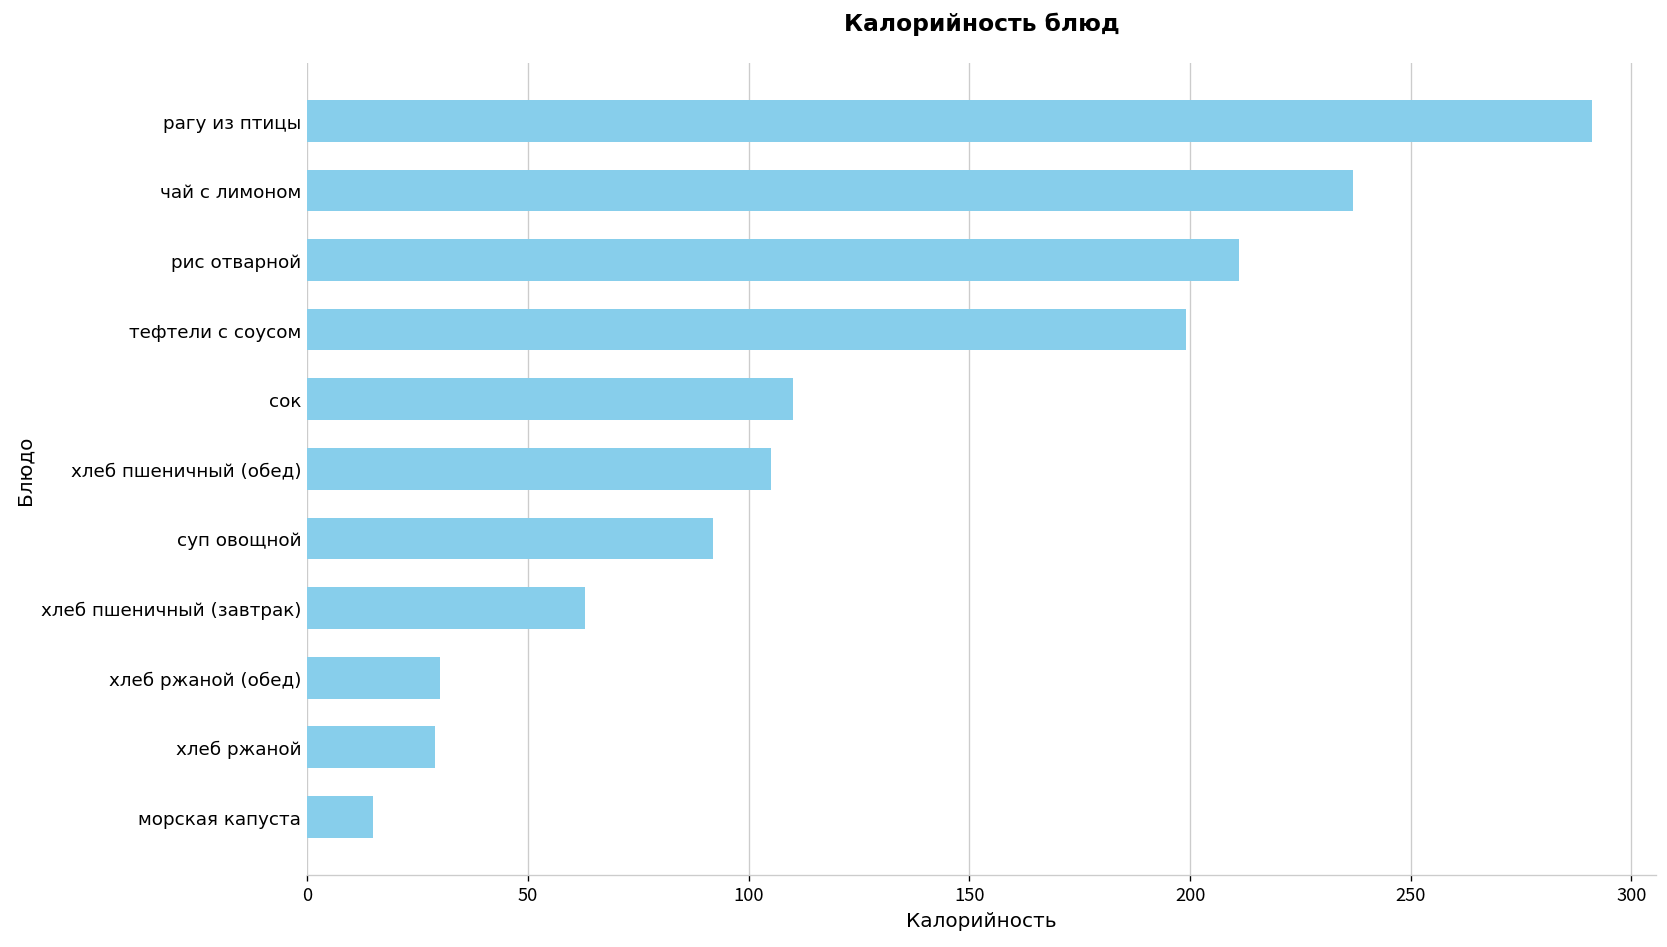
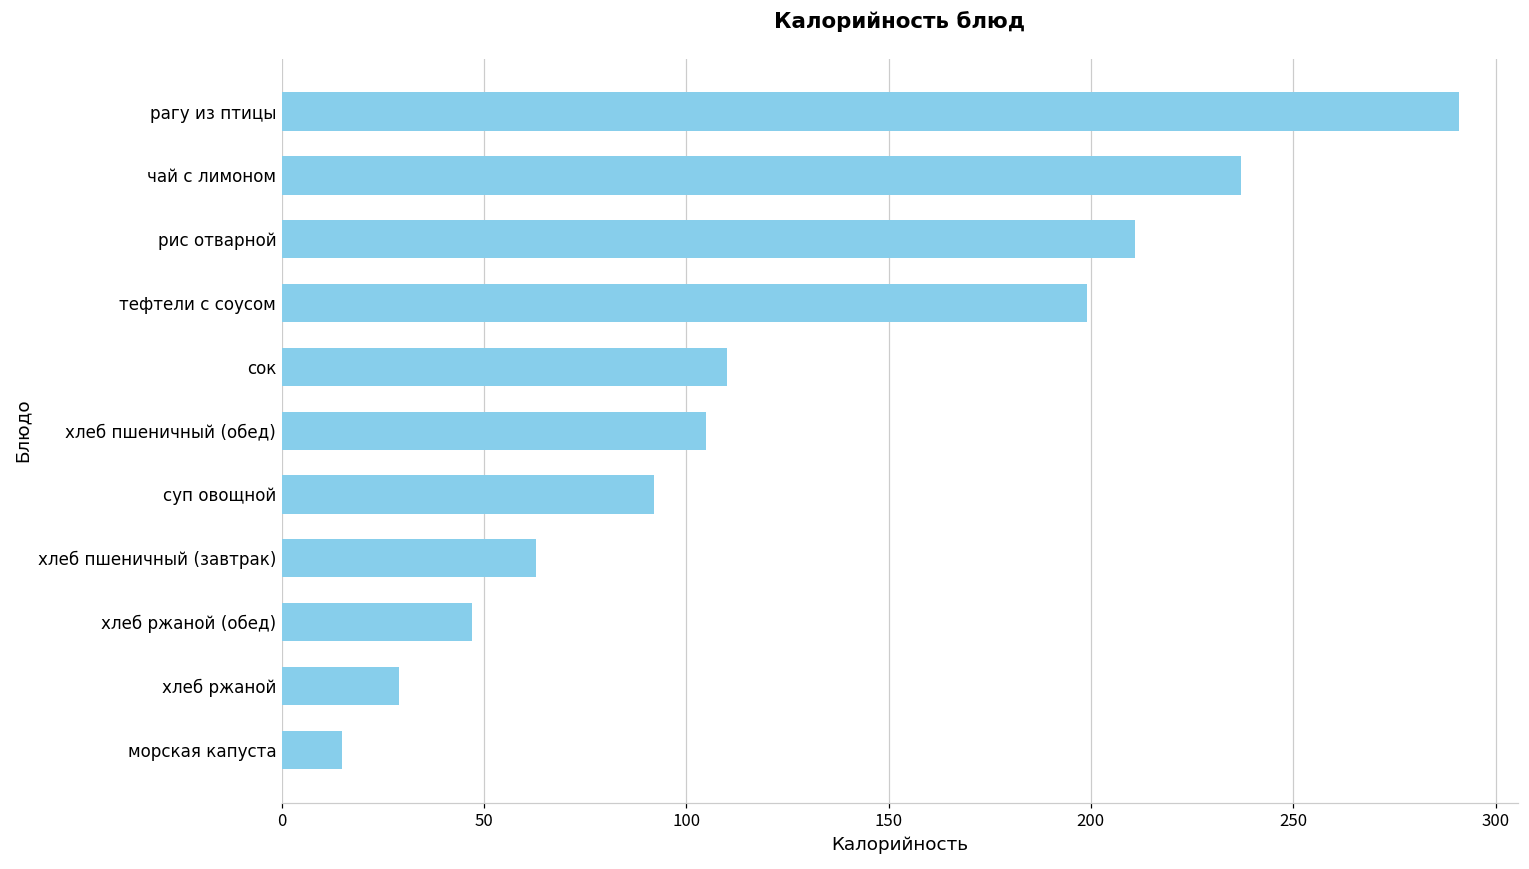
  {
    "рагу из птицы": 291,
    "чай с лимоном": 237,
    "рис отварной": 211,
    "тефтели с соусом": 199,
    "сок": 110,
    "хлеб пшеничный (обед)": 105,
    "суп овощной": 92,
    "хлеб пшеничный (завтрак)": 63,
-   "хлеб ржаной (обед)": 30,
+   "хлеб ржаной (обед)": 47,
    "хлеб ржаной": 29,
    "морская капуста": 15
  }
